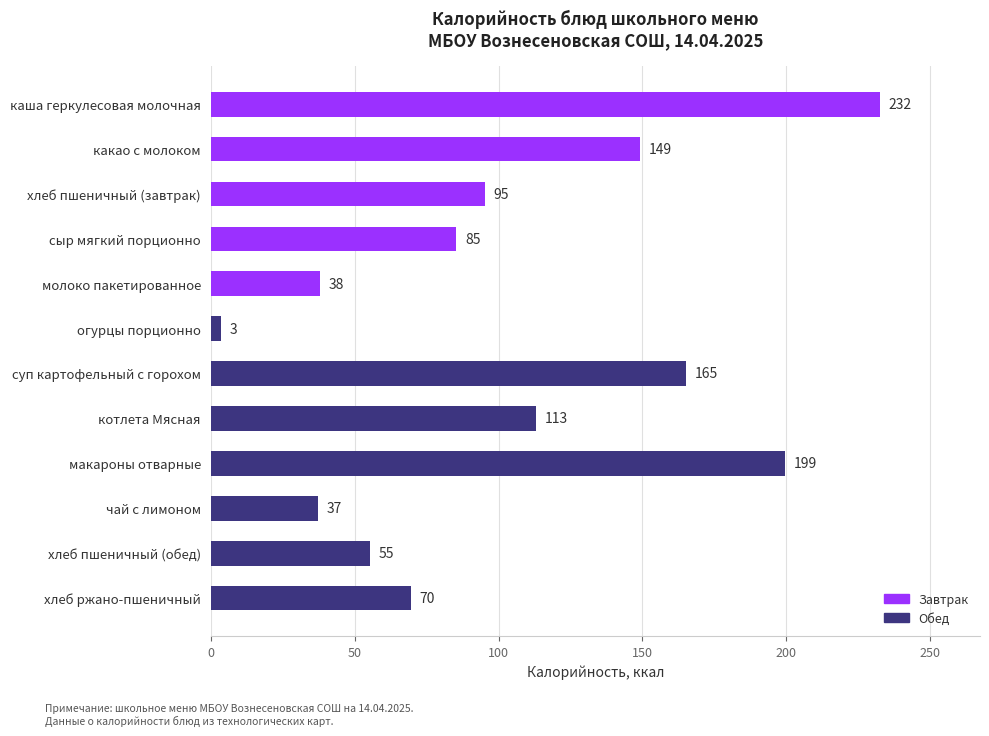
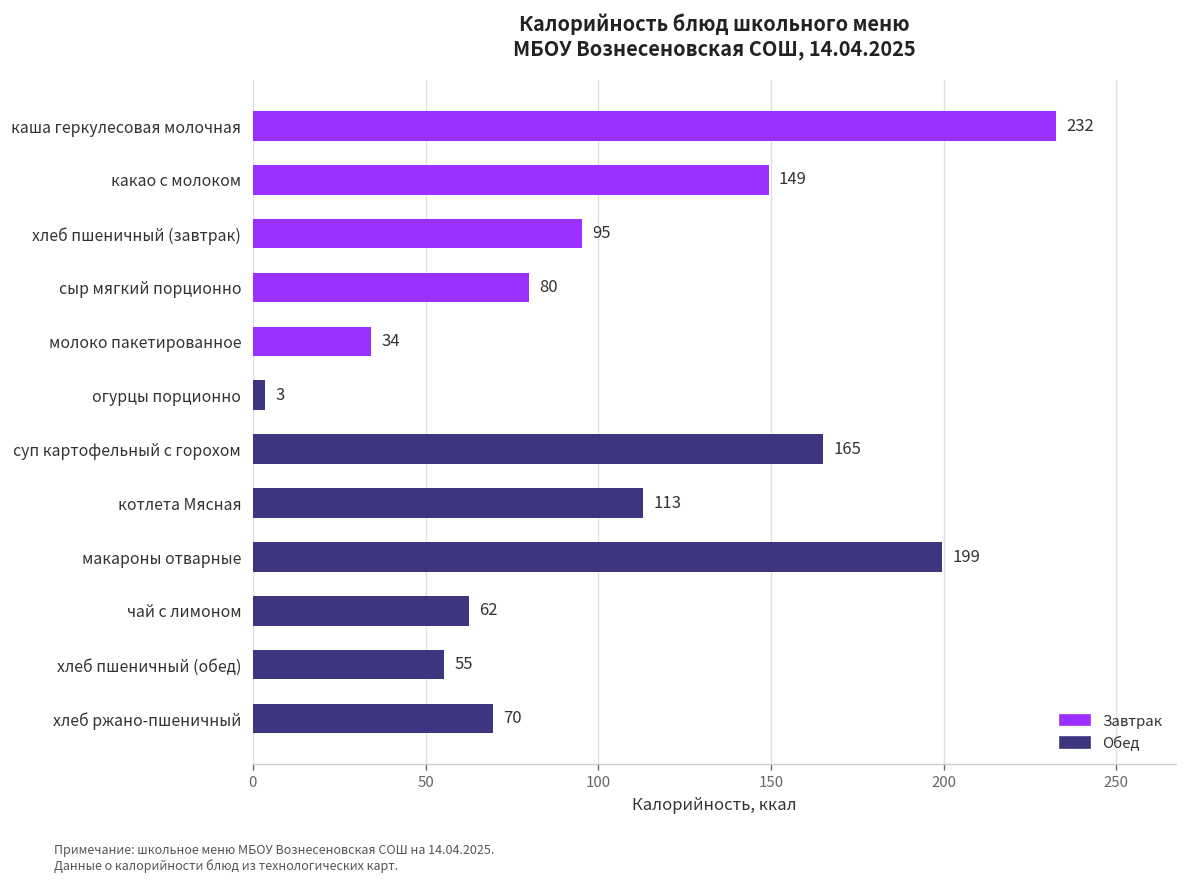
  {
    "каша геркулесовая молочная": 232,
    "какао с молоком": 149,
    "хлеб пшеничный (завтрак)": 95,
-   "сыр мягкий порционно": 85,
-   "молоко пакетированное": 38,
+   "сыр мягкий порционно": 80,
+   "молоко пакетированное": 34,
    "огурцы порционно": 3,
    "суп картофельный с горохом": 165,
    "котлета Мясная": 113,
    "макароны отварные": 199,
-   "чай с лимоном": 37,
+   "чай с лимоном": 62,
    "хлеб пшеничный (обед)": 55,
    "хлеб ржано-пшеничный": 70
  }
